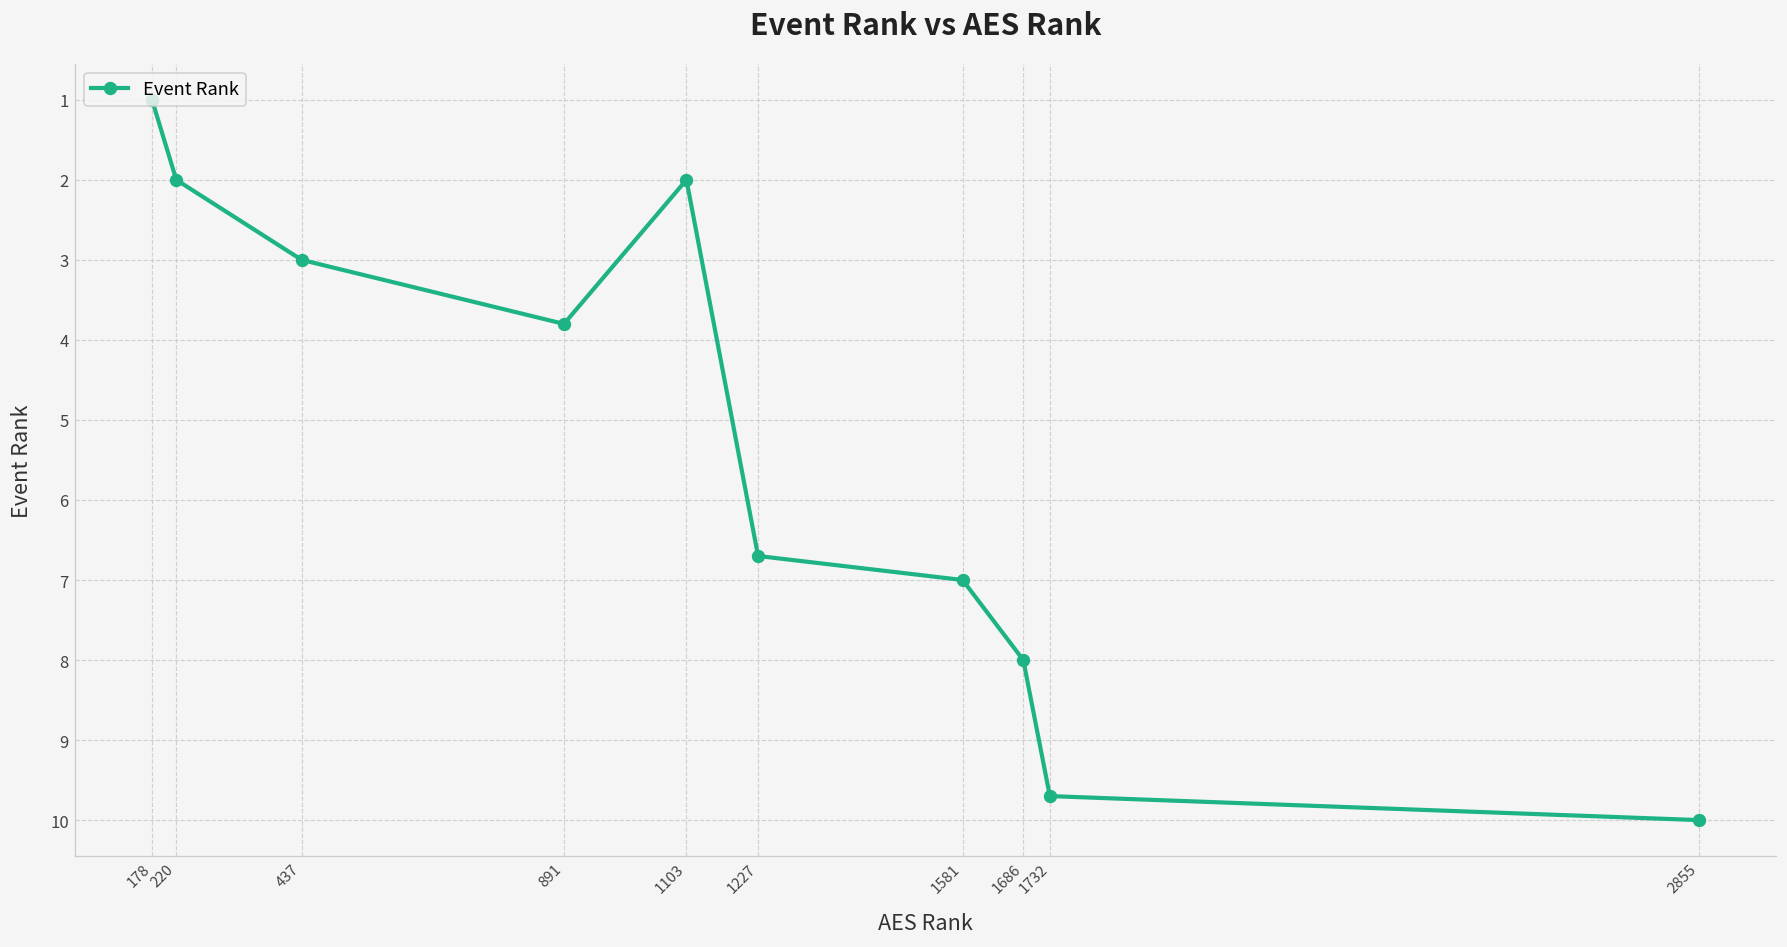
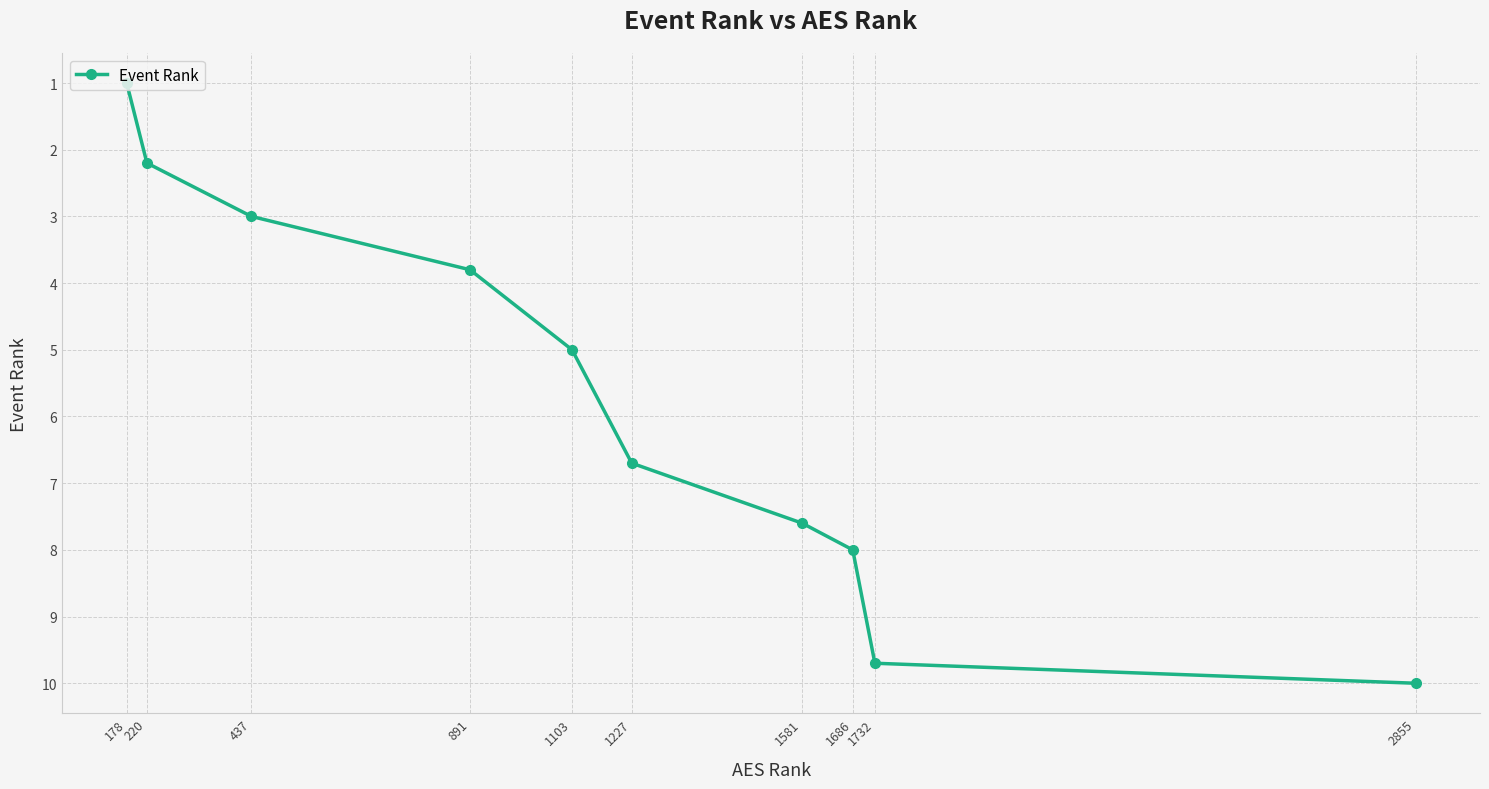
  {
-   "220": 2.0,
+   "220": 2.2,
    "437": 3.0,
    "891": 3.8,
-   "1103": 2,
+   "1103": 5,
    "1227": 6.7,
-   "1581": 7.0,
+   "1581": 7.6,
    "1686": 8.0,
    "1732": 9.7,
    "2855": 10.0
  }
